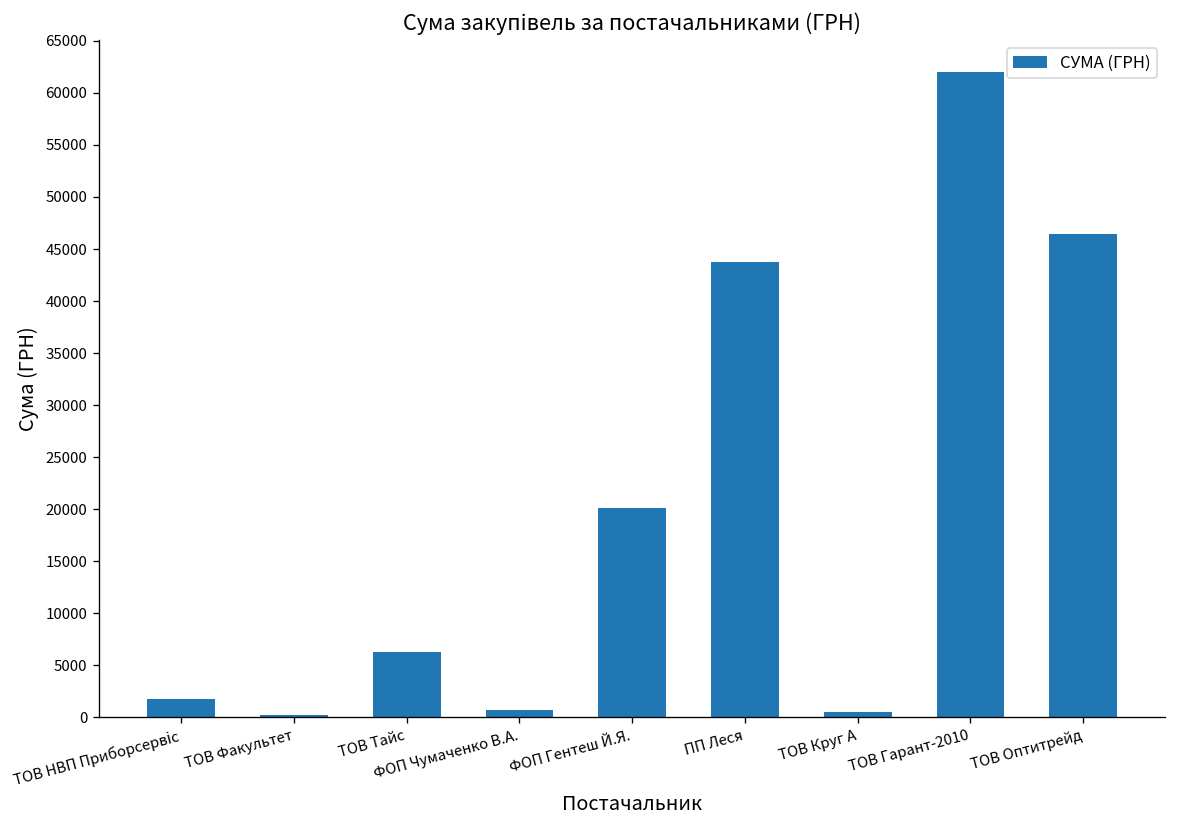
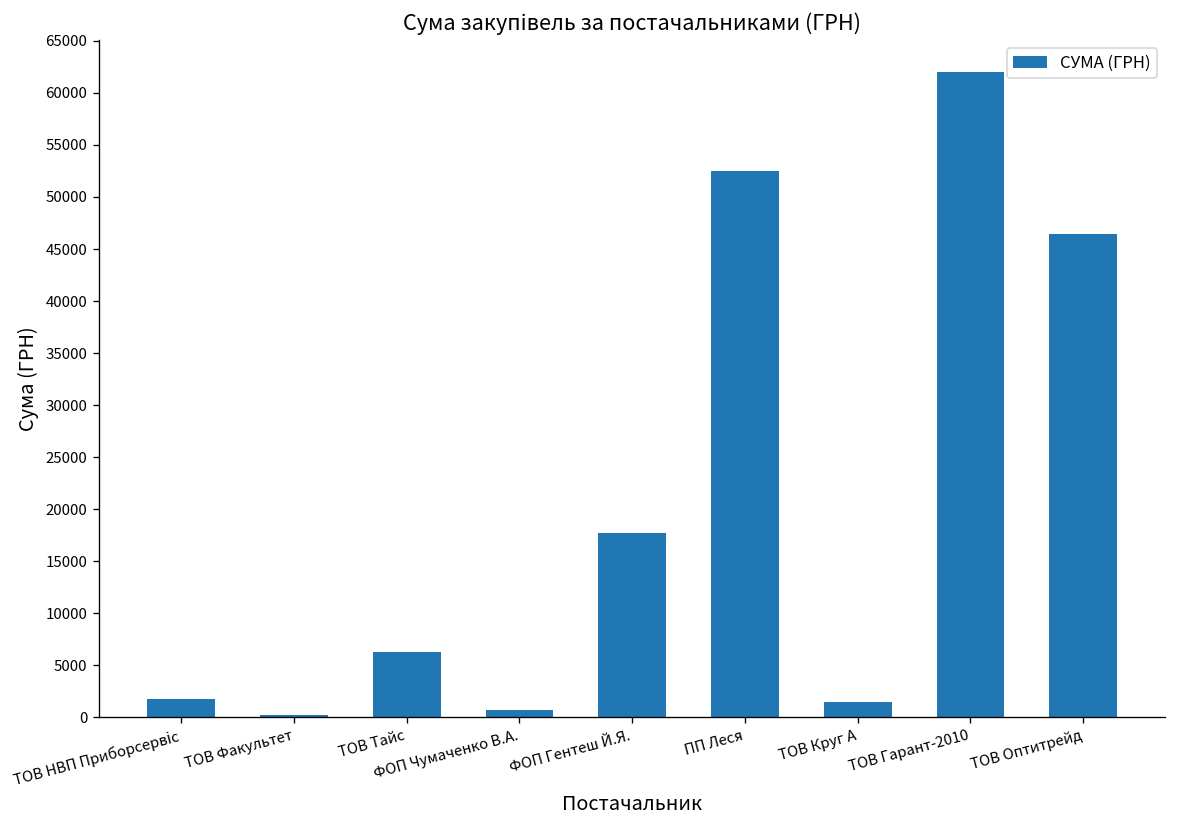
  {
    "ТОВ НВП Приборсервіс": 2000,
    "ТОВ Тайс": 6000,
    "ФОП Чумаченко В.А.": 1000,
-   "ФОП Гентеш Й.Я.": 20000,
-   "ПП Леся": 44000,
-   "ТОВ Круг А": 500,
+   "ФОП Гентеш Й.Я.": 18000,
+   "ПП Леся": 52000,
+   "ТОВ Круг А": 1400,
    "ТОВ Гарант-2010": 62000,
    "ТОВ Оптитрейд": 46000
  }
